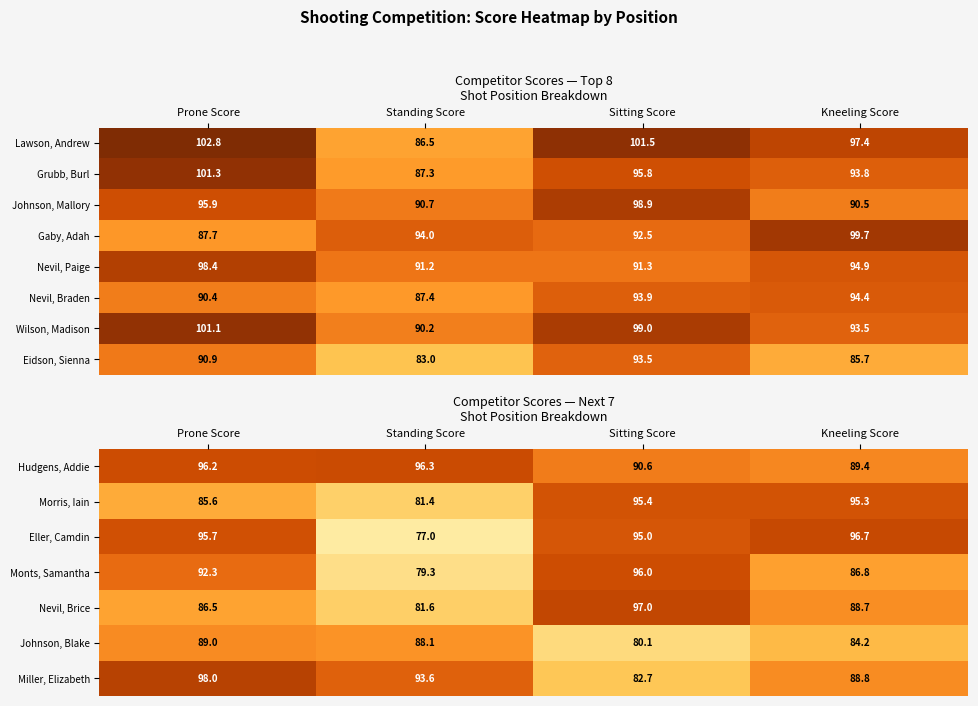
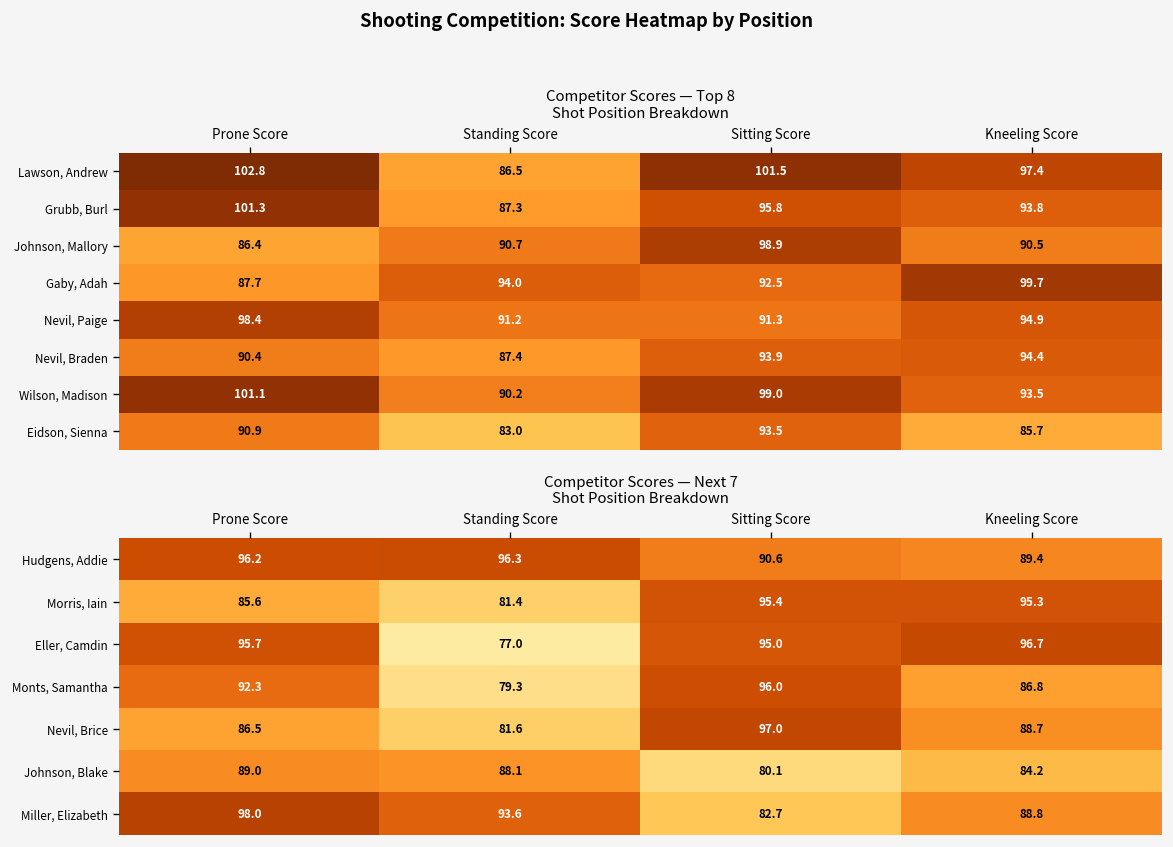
  {
    "Competitor Scores — Top 8 Shot Position Breakdown": {
      "Lawson, Andrew": {
        "Prone Score": 102.8,
        "Standing Score": 86.5,
        "Sitting Score": 101.5,
        "Kneeling Score": 97.4
      },
      "Grubb, Burl": {
        "Prone Score": 101.3,
        "Standing Score": 87.3,
        "Sitting Score": 95.8,
        "Kneeling Score": 93.8
      },
      "Johnson, Mallory": {
-       "Prone Score": 95.9,
+       "Prone Score": 86.4,
        "Standing Score": 90.7,
        "Sitting Score": 98.9,
        "Kneeling Score": 90.5
      },
      "Gaby, Adah": {
        "Prone Score": 87.7,
        "Standing Score": 94.0,
        "Sitting Score": 92.5,
        "Kneeling Score": 99.7
      },
      "Nevil, Paige": {
        "Prone Score": 98.4,
        "Standing Score": 91.2,
        "Sitting Score": 91.3,
        "Kneeling Score": 94.9
      },
      "Nevil, Braden": {
        "Prone Score": 90.4,
        "Standing Score": 87.4,
        "Sitting Score": 93.9,
        "Kneeling Score": 94.4
      },
      "Wilson, Madison": {
        "Prone Score": 101.1,
        "Standing Score": 90.2,
        "Sitting Score": 99.0,
        "Kneeling Score": 93.5
      },
      "Eidson, Sienna": {
        "Prone Score": 90.9,
        "Standing Score": 83.0,
        "Sitting Score": 93.5,
        "Kneeling Score": 85.7
      }
    },
    "Competitor Scores — Next 7 Shot Position Breakdown": {
      "Hudgens, Addie": {
        "Prone Score": 96.2,
        "Standing Score": 96.3,
        "Sitting Score": 90.6,
        "Kneeling Score": 89.4
      },
      "Morris, Iain": {
        "Prone Score": 85.6,
        "Standing Score": 81.4,
        "Sitting Score": 95.4,
        "Kneeling Score": 95.3
      },
      "Eller, Camdin": {
        "Prone Score": 95.7,
        "Standing Score": 77.0,
        "Sitting Score": 95.0,
        "Kneeling Score": 96.7
      },
      "Monts, Samantha": {
        "Prone Score": 92.3,
        "Standing Score": 79.3,
        "Sitting Score": 96.0,
        "Kneeling Score": 86.8
      },
      "Nevil, Brice": {
        "Prone Score": 86.5,
        "Standing Score": 81.6,
        "Sitting Score": 97.0,
        "Kneeling Score": 88.7
      },
      "Johnson, Blake": {
        "Prone Score": 89.0,
        "Standing Score": 88.1,
        "Sitting Score": 80.1,
        "Kneeling Score": 84.2
      },
      "Miller, Elizabeth": {
        "Prone Score": 98.0,
        "Standing Score": 93.6,
        "Sitting Score": 82.7,
        "Kneeling Score": 88.8
      }
    }
  }
